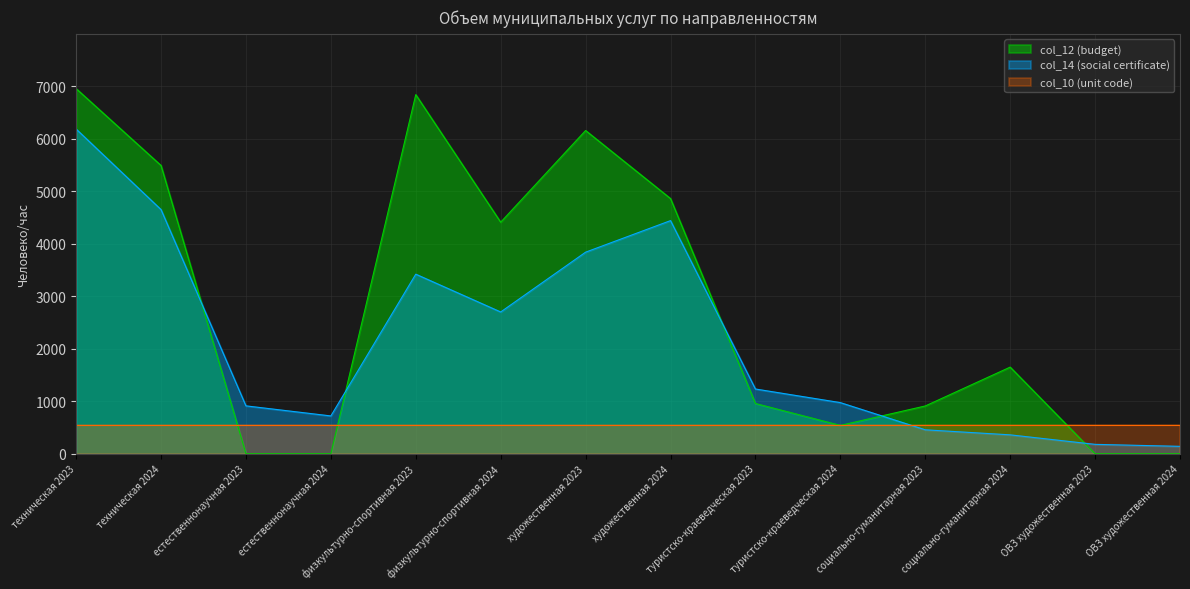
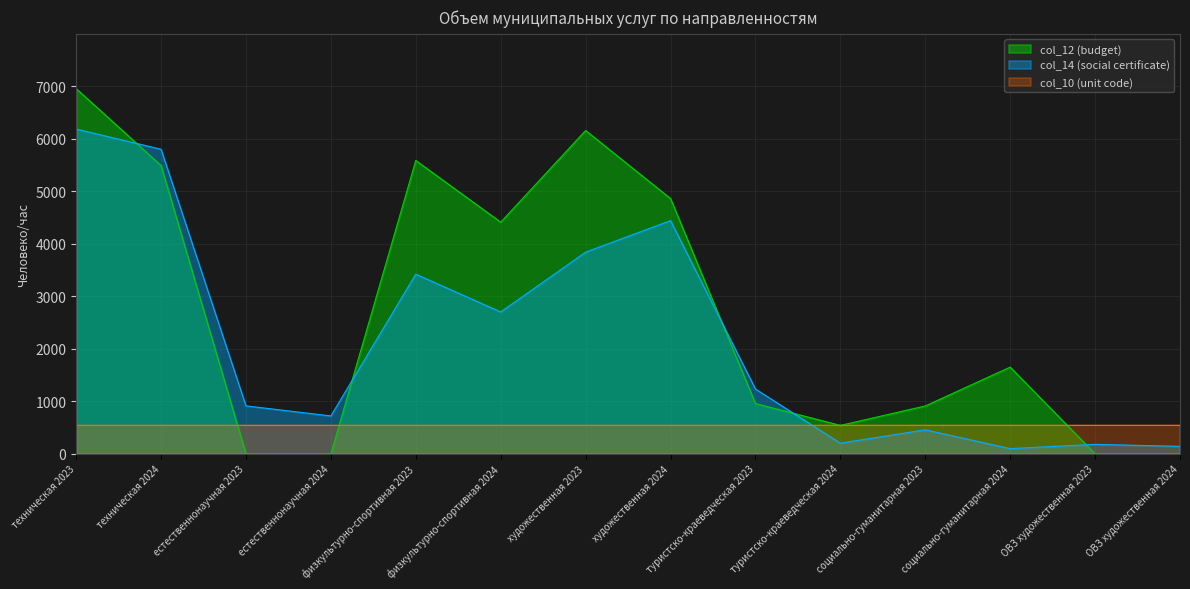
  {
    "col_12 (budget)": {
      "техническая 2023": 7000,
      "техническая 2024": 5500,
      "естественнонаучная 2023": 0,
      "естественнонаучная 2024": 0,
-     "физкультурно-спортивная 2023": 6800,
+     "физкультурно-спортивная 2023": 5600,
      "физкультурно-спортивная 2024": 4400,
      "художественная 2023": 6200,
      "художественная 2024": 4900,
      "туристско-краеведческая 2023": 1000,
      "социально-гуманитарная 2023": 900,
      "социально-гуманитарная 2024": 1700,
      "ОВЗ художественная 2023": 0,
      "ОВЗ художественная 2024": 0
    },
    "col_14 (social certificate)": {
      "техническая 2023": 6200,
-     "техническая 2024": 4700,
+     "техническая 2024": 5800,
      "естественнонаучная 2023": 900,
      "естественнонаучная 2024": 700,
      "физкультурно-спортивная 2023": 3400,
      "физкультурно-спортивная 2024": 2700,
      "художественная 2023": 3800,
      "художественная 2024": 4400,
      "туристско-краеведческая 2023": 1200,
-     "туристско-краеведческая 2024": 1000,
+     "туристско-краеведческая 2024": 200,
      "социально-гуманитарная 2023": 500,
-     "социально-гуманитарная 2024": 400,
+     "социально-гуманитарная 2024": 100,
      "ОВЗ художественная 2023": 200,
      "ОВЗ художественная 2024": 100
    },
    "col_10 (unit code)": {
      "техническая 2023": 500,
      "техническая 2024": 500,
      "естественнонаучная 2023": 500,
      "естественнонаучная 2024": 500,
      "физкультурно-спортивная 2023": 500,
      "физкультурно-спортивная 2024": 500,
      "художественная 2023": 500,
      "художественная 2024": 500,
      "туристско-краеведческая 2023": 500,
      "социально-гуманитарная 2023": 500,
      "социально-гуманитарная 2024": 500,
      "ОВЗ художественная 2023": 500,
      "ОВЗ художественная 2024": 500
    }
  }
